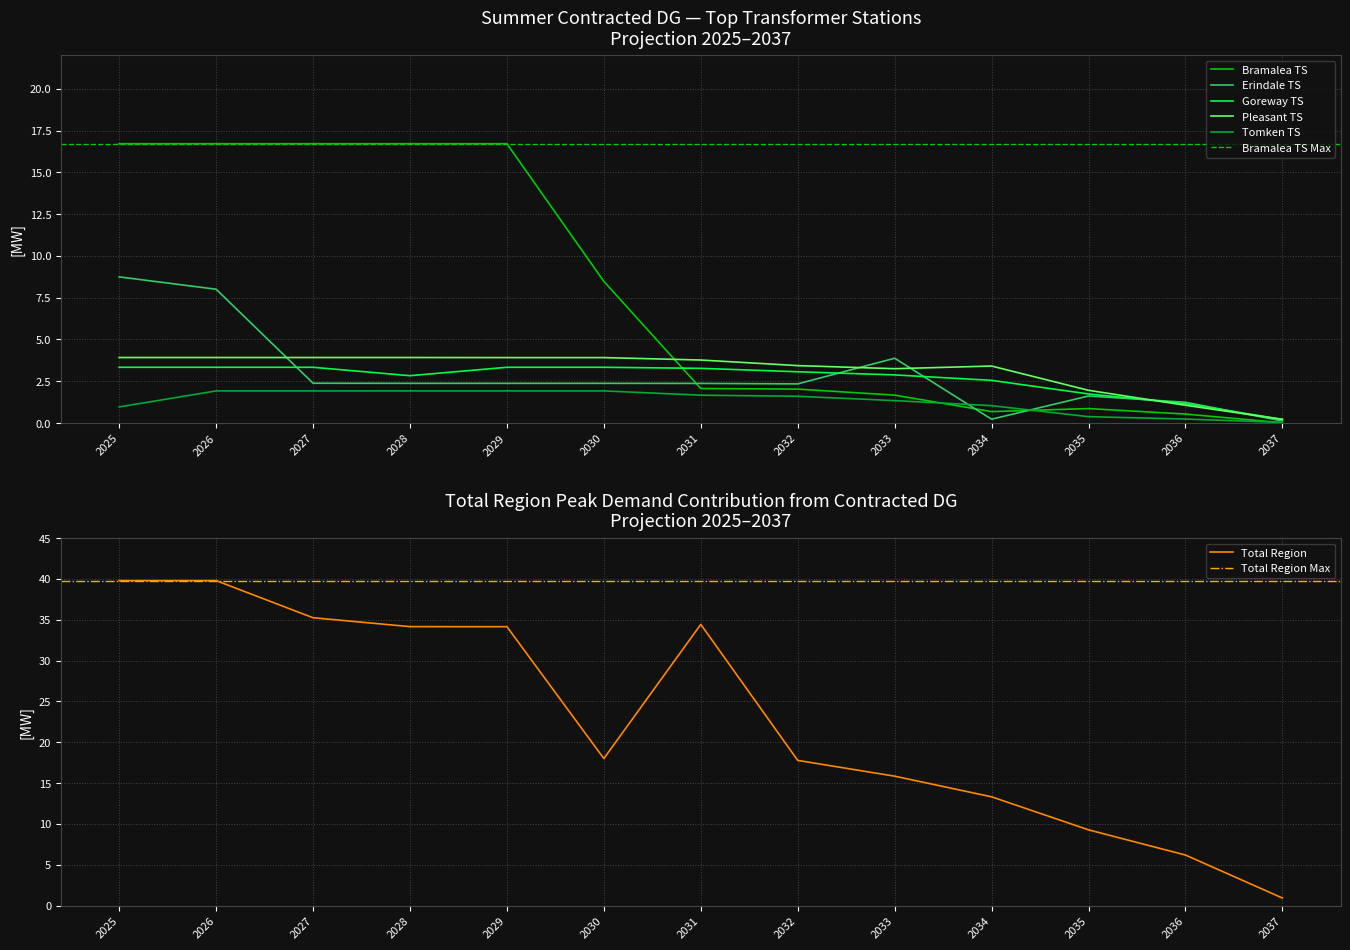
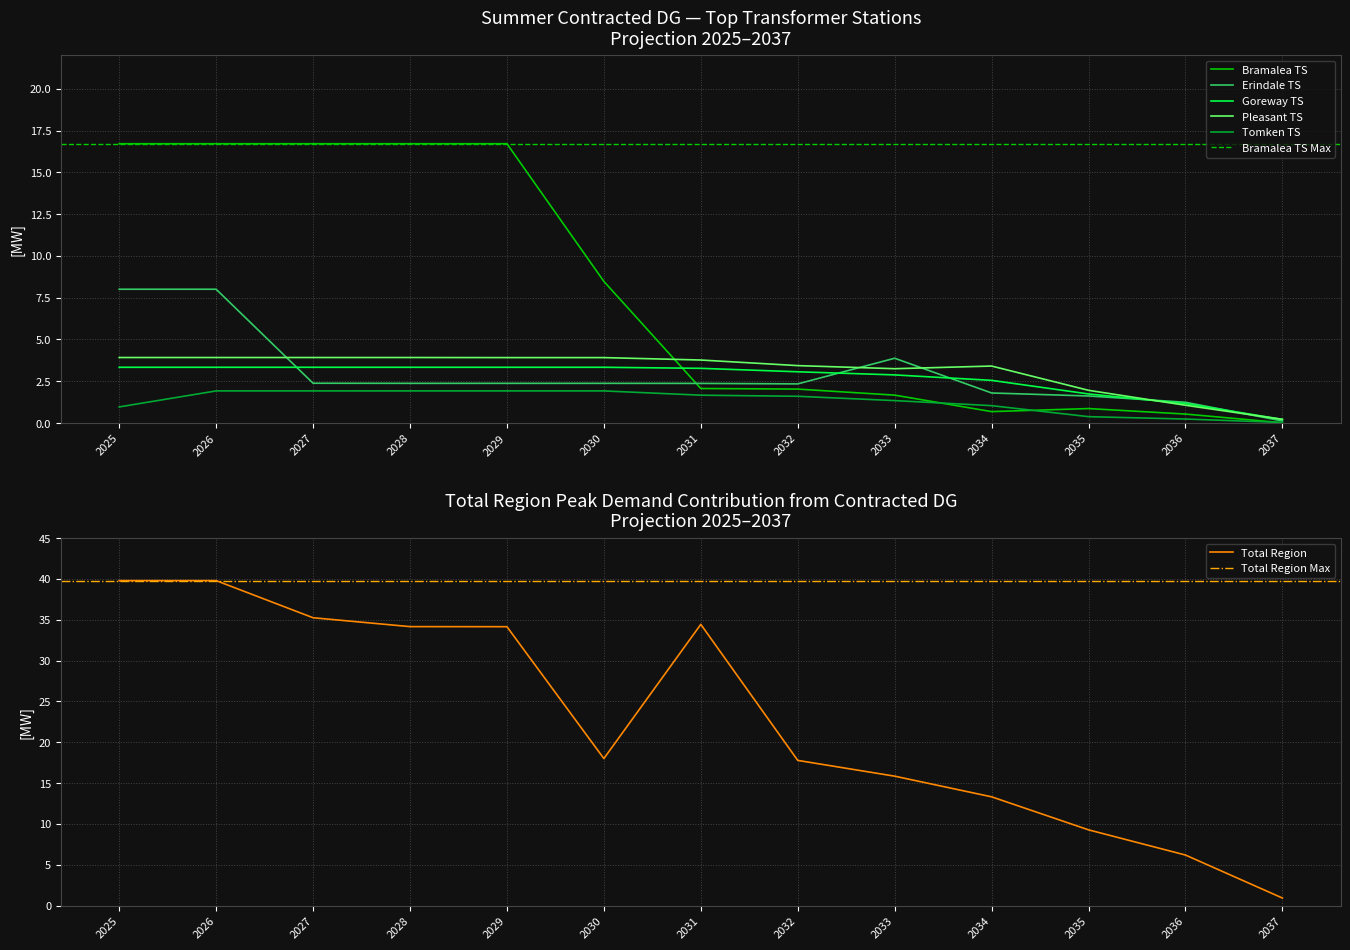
  {
    "Summer Contracted DG — Top Transformer Stations Projection 2025–2037": {
      "Bramalea TS": {
        "2025": 16.7,
        "2026": 16.7,
        "2027": 16.7,
        "2028": 16.7,
        "2029": 16.7,
        "2030": 8.5,
        "2031": 2.1,
        "2032": 2.0,
        "2033": 1.7,
        "2034": 0.7,
        "2035": 0.9,
        "2036": 0.5
      },
      "Erindale TS": {
-       "2025": 8.7,
+       "2025": 8.0,
        "2026": 8.0,
        "2027": 2.4,
        "2028": 2.4,
        "2029": 2.4,
        "2030": 2.4,
        "2031": 2.4,
        "2032": 2.3,
        "2033": 3.9,
-       "2034": 0.2
+       "2034": 1.8
      },
      "Goreway TS": {
        "2025": 3.3,
        "2026": 3.3,
        "2027": 3.3,
-       "2028": 2.8,
+       "2028": 3.3,
        "2029": 3.3,
        "2030": 3.3,
        "2031": 3.3,
        "2032": 3.1,
        "2033": 2.9,
        "2034": 2.6
      },
      "Pleasant TS": {
        "2025": 3.9,
        "2026": 3.9,
        "2027": 3.9,
        "2028": 3.9,
        "2029": 3.9,
        "2030": 3.9,
        "2031": 3.8,
        "2032": 3.4,
        "2033": 3.2,
        "2034": 3.4,
        "2035": 2.0
      },
      "Tomken TS": {
        "2025": 1.0,
        "2026": 1.9,
        "2027": 1.9,
        "2028": 1.9,
        "2029": 1.9,
        "2030": 1.9,
        "2031": 1.7,
        "2032": 1.6,
        "2033": 1.3,
        "2034": 1.0,
        "2035": 0.4,
        "2036": 0.2
      }
    },
    "Total Region Peak Demand Contribution from Contracted DG Projection 2025–2037": {
      "2025": 40,
      "2026": 40,
      "2027": 35,
      "2028": 34,
      "2029": 34,
      "2030": 18,
      "2031": 34,
      "2032": 18,
      "2033": 16,
      "2034": 13,
      "2035": 9,
      "2036": 6,
      "2037": 1
    }
  }
